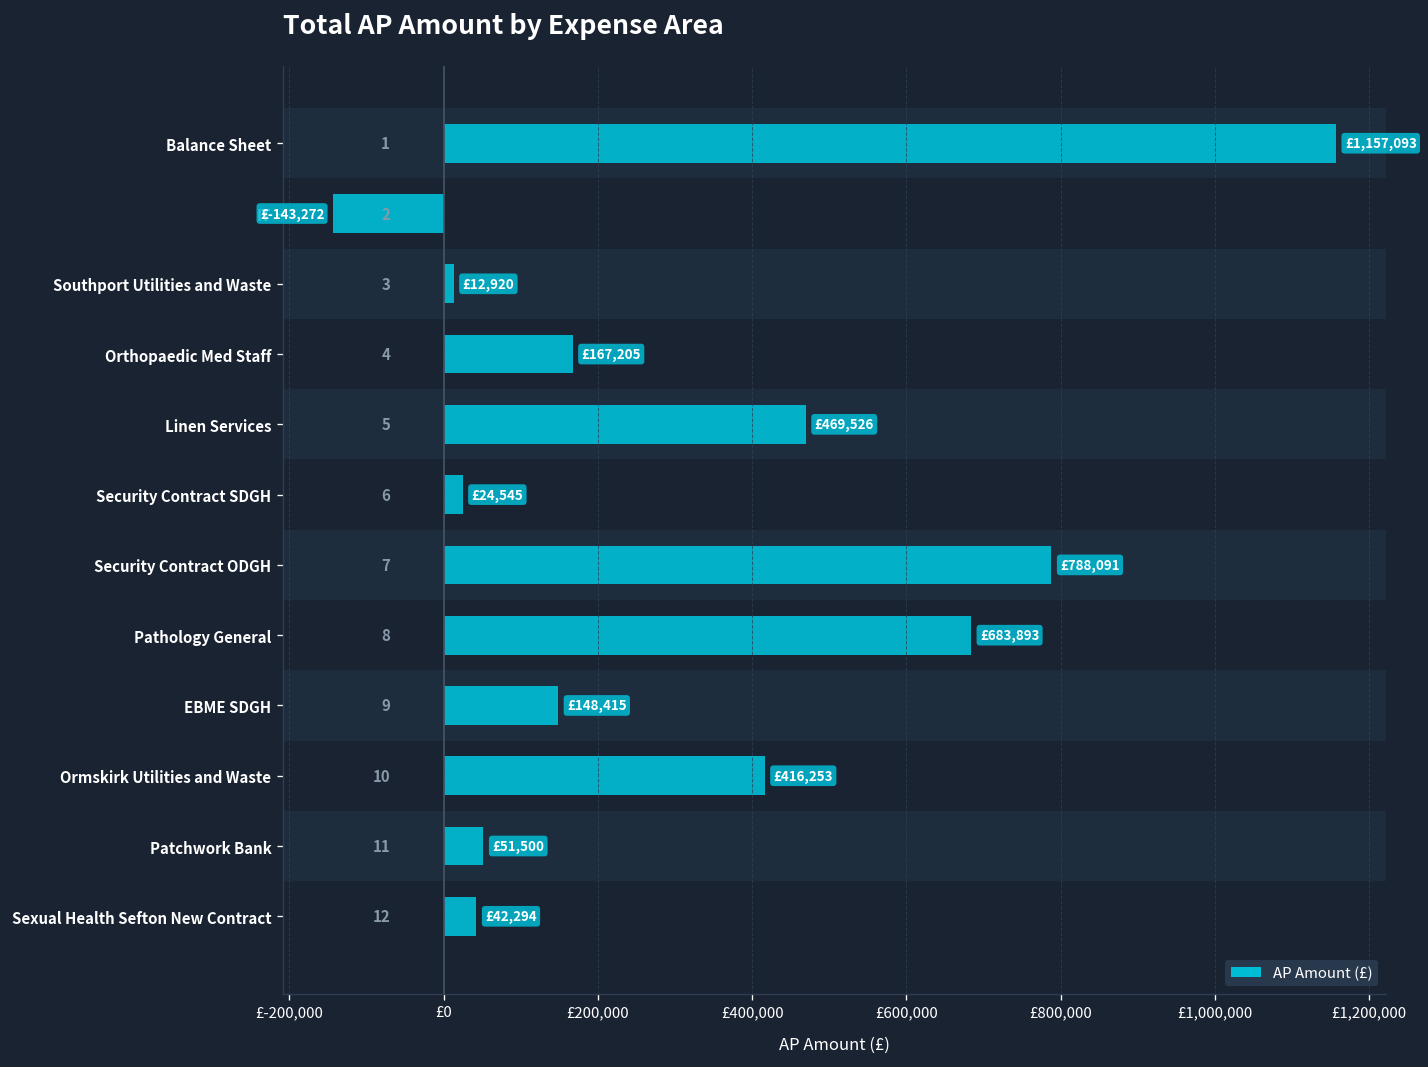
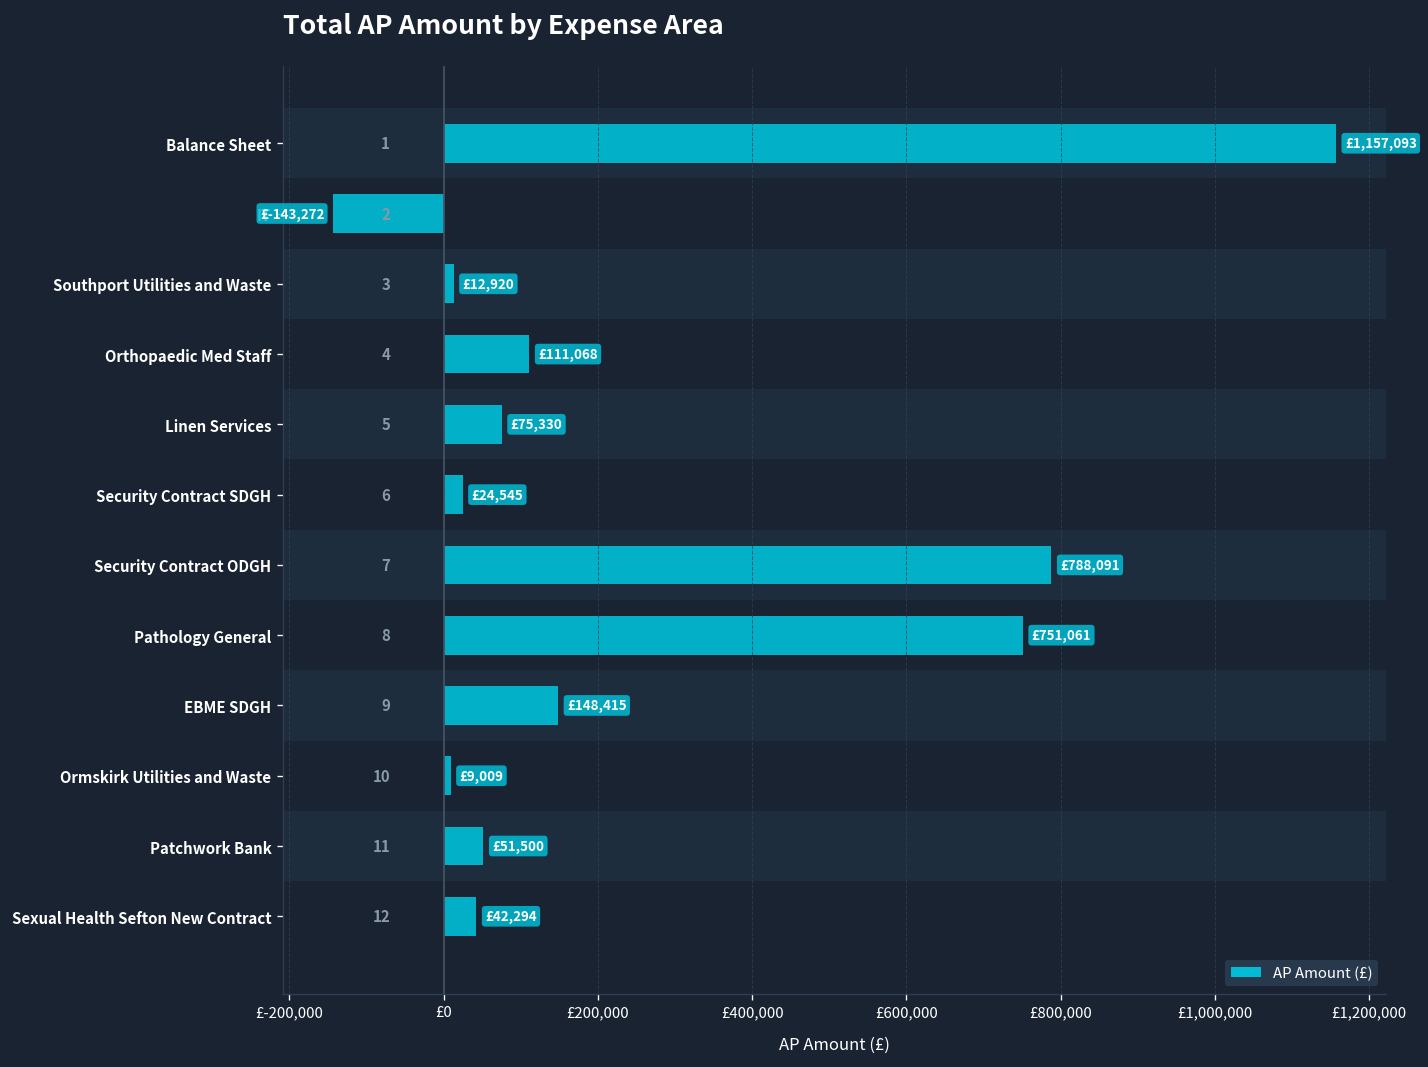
  {
-   "Orthopaedic Med Staff": "£167,205",
-   "Linen Services": "£469,526",
-   "Pathology General": "£683,893",
-   "Ormskirk Utilities and Waste": "£416,253"
+   "Orthopaedic Med Staff": "£111,068",
+   "Linen Services": "£75,330",
+   "Pathology General": "£751,061",
+   "Ormskirk Utilities and Waste": "£9,009"
  }
